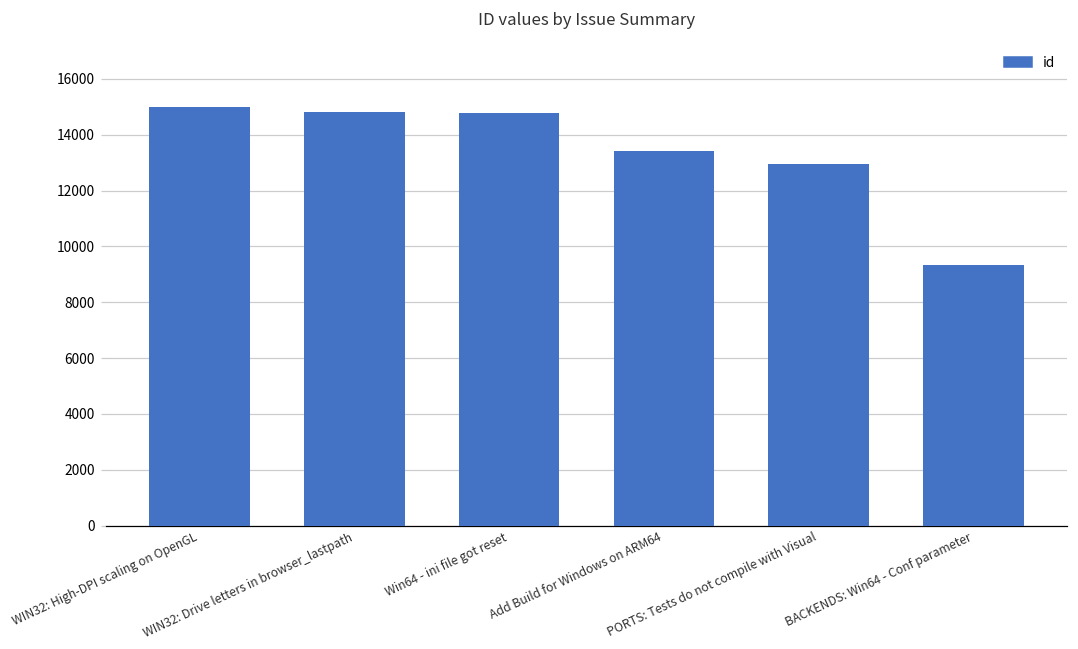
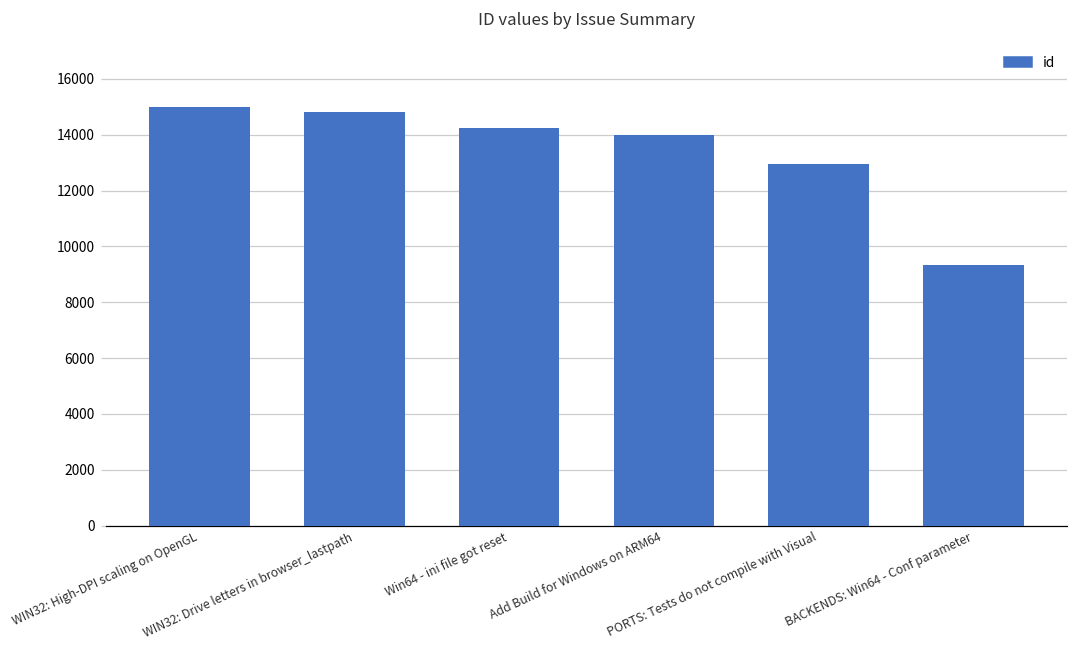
  {
    "WIN32: High-DPI scaling on OpenGL": 15000,
    "WIN32: Drive letters in browser_lastpath": 14800,
-   "Win64 - ini file got reset": 14800,
-   "Add Build for Windows on ARM64": 13400,
+   "Win64 - ini file got reset": 14200,
+   "Add Build for Windows on ARM64": 14000,
    "PORTS: Tests do not compile with Visual": 13000,
    "BACKENDS: Win64 - Conf parameter": 9300
  }
